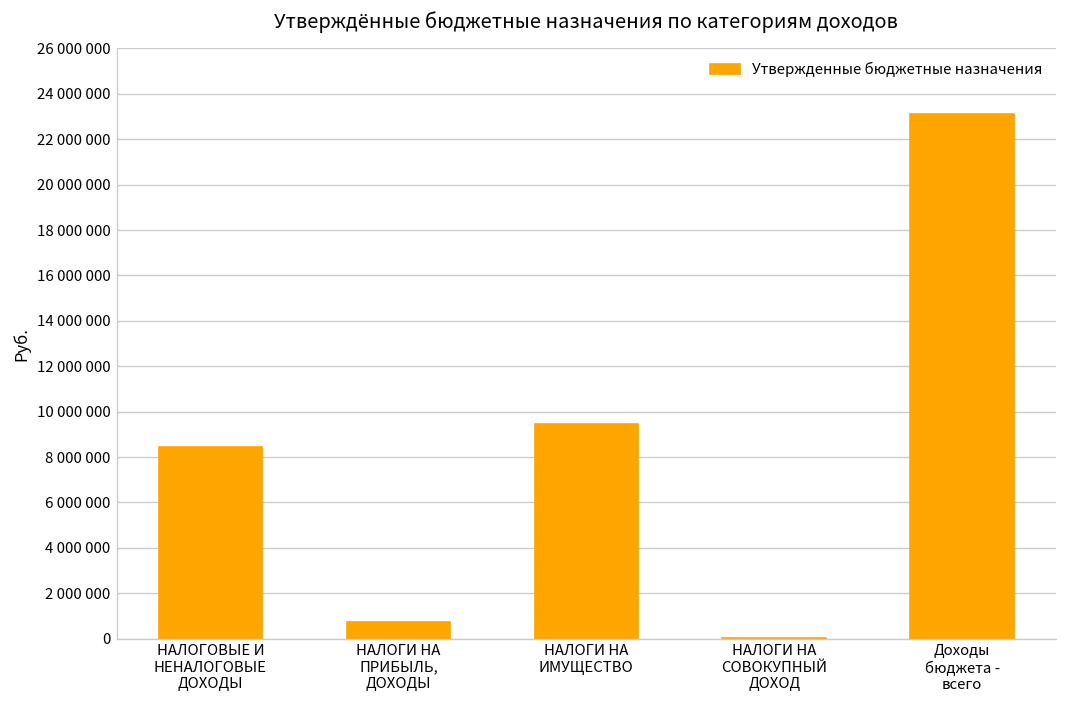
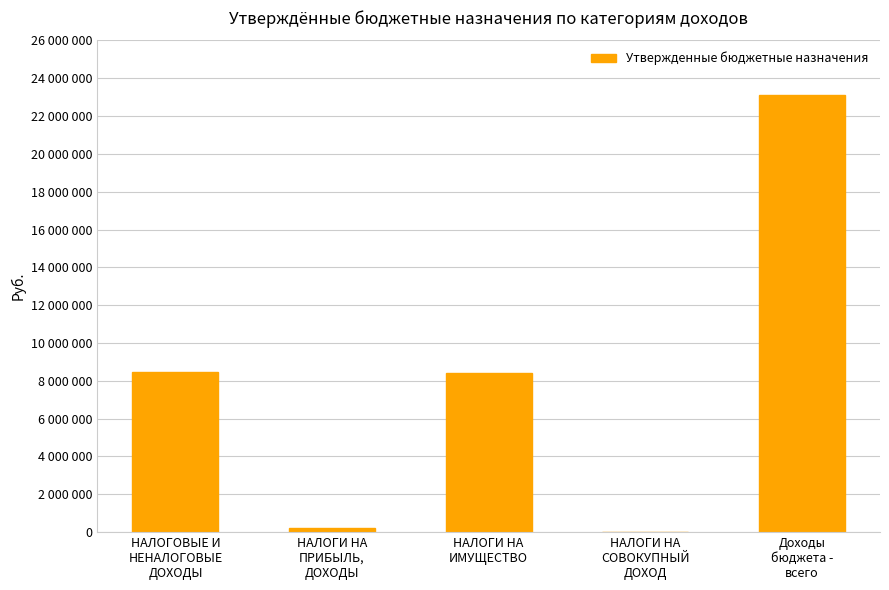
  {
    "НАЛОГОВЫЕ И НЕНАЛОГОВЫЕ ДОХОДЫ": 8400000,
-   "НАЛОГИ НА ПРИБЫЛЬ, ДОХОДЫ": 700000,
-   "НАЛОГИ НА ИМУЩЕСТВО": 9400000,
+   "НАЛОГИ НА ПРИБЫЛЬ, ДОХОДЫ": 200000,
+   "НАЛОГИ НА ИМУЩЕСТВО": 8400000,
    "Доходы бюджета - всего": 23100000
  }
